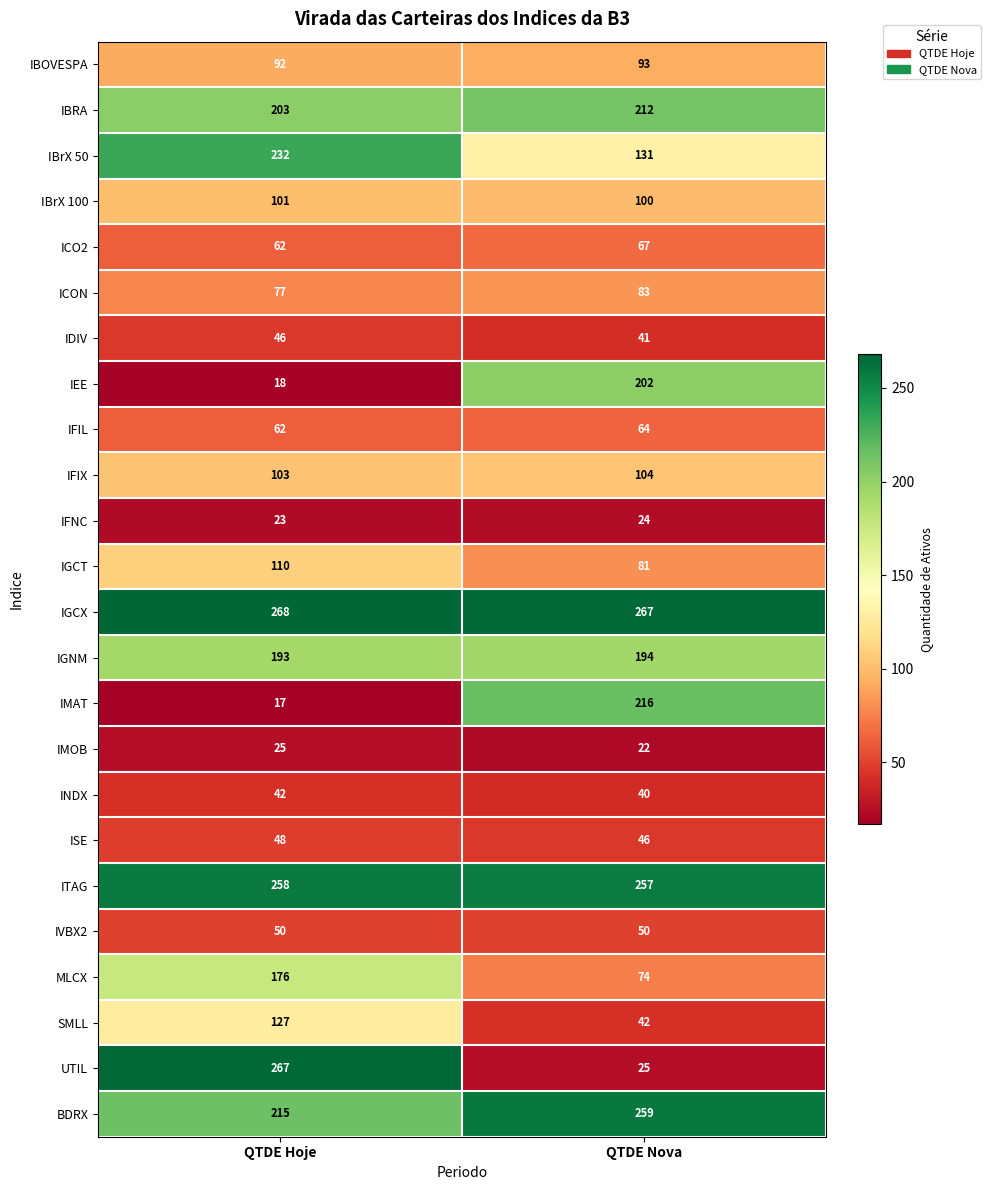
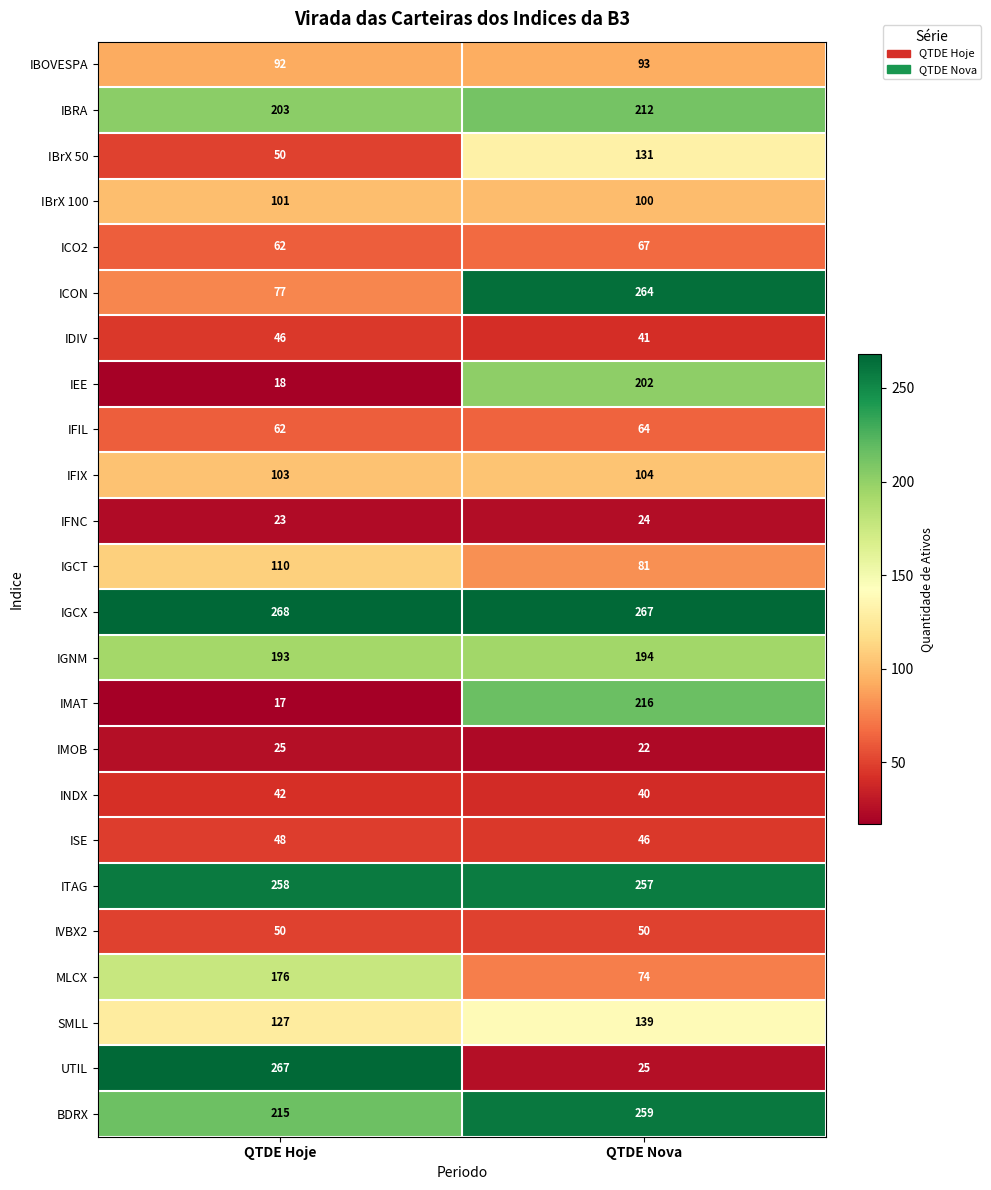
  {
    "IBOVESPA": {
      "QTDE Hoje": 92,
      "QTDE Nova": 93
    },
    "IBRA": {
      "QTDE Hoje": 203,
      "QTDE Nova": 212
    },
    "IBrX 50": {
-     "QTDE Hoje": 232,
+     "QTDE Hoje": 50,
      "QTDE Nova": 131
    },
    "IBrX 100": {
      "QTDE Hoje": 101,
      "QTDE Nova": 100
    },
    "ICO2": {
      "QTDE Hoje": 62,
      "QTDE Nova": 67
    },
    "ICON": {
      "QTDE Hoje": 77,
-     "QTDE Nova": 83
+     "QTDE Nova": 264
    },
    "IDIV": {
      "QTDE Hoje": 46,
      "QTDE Nova": 41
    },
    "IEE": {
      "QTDE Hoje": 18,
      "QTDE Nova": 202
    },
    "IFIL": {
      "QTDE Hoje": 62,
      "QTDE Nova": 64
    },
    "IFIX": {
      "QTDE Hoje": 103,
      "QTDE Nova": 104
    },
    "IFNC": {
      "QTDE Hoje": 23,
      "QTDE Nova": 24
    },
    "IGCT": {
      "QTDE Hoje": 110,
      "QTDE Nova": 81
    },
    "IGCX": {
      "QTDE Hoje": 268,
      "QTDE Nova": 267
    },
    "IGNM": {
      "QTDE Hoje": 193,
      "QTDE Nova": 194
    },
    "IMAT": {
      "QTDE Hoje": 17,
      "QTDE Nova": 216
    },
    "IMOB": {
      "QTDE Hoje": 25,
      "QTDE Nova": 22
    },
    "INDX": {
      "QTDE Hoje": 42,
      "QTDE Nova": 40
    },
    "ISE": {
      "QTDE Hoje": 48,
      "QTDE Nova": 46
    },
    "ITAG": {
      "QTDE Hoje": 258,
      "QTDE Nova": 257
    },
    "IVBX2": {
      "QTDE Hoje": 50,
      "QTDE Nova": 50
    },
    "MLCX": {
      "QTDE Hoje": 176,
      "QTDE Nova": 74
    },
    "SMLL": {
      "QTDE Hoje": 127,
-     "QTDE Nova": 42
+     "QTDE Nova": 139
    },
    "UTIL": {
      "QTDE Hoje": 267,
      "QTDE Nova": 25
    },
    "BDRX": {
      "QTDE Hoje": 215,
      "QTDE Nova": 259
    }
  }
